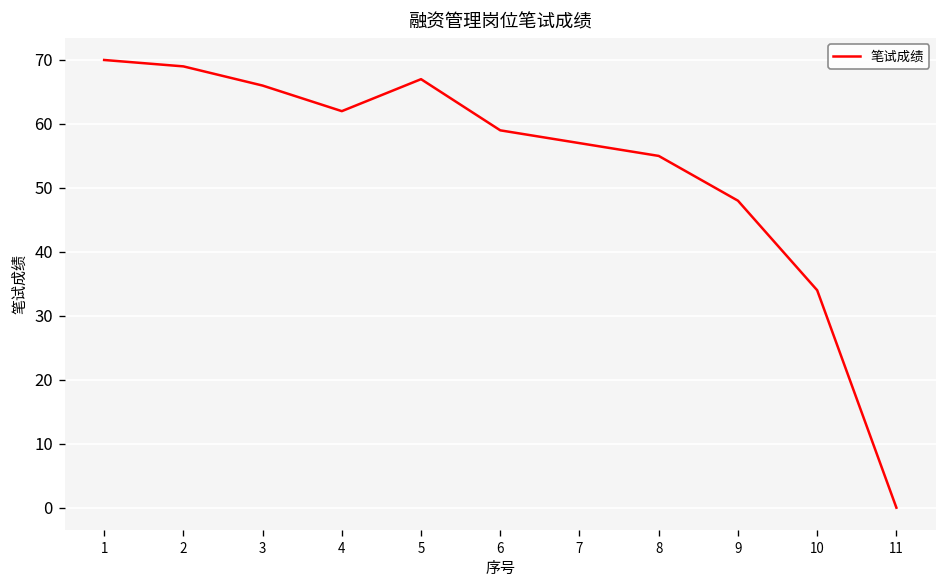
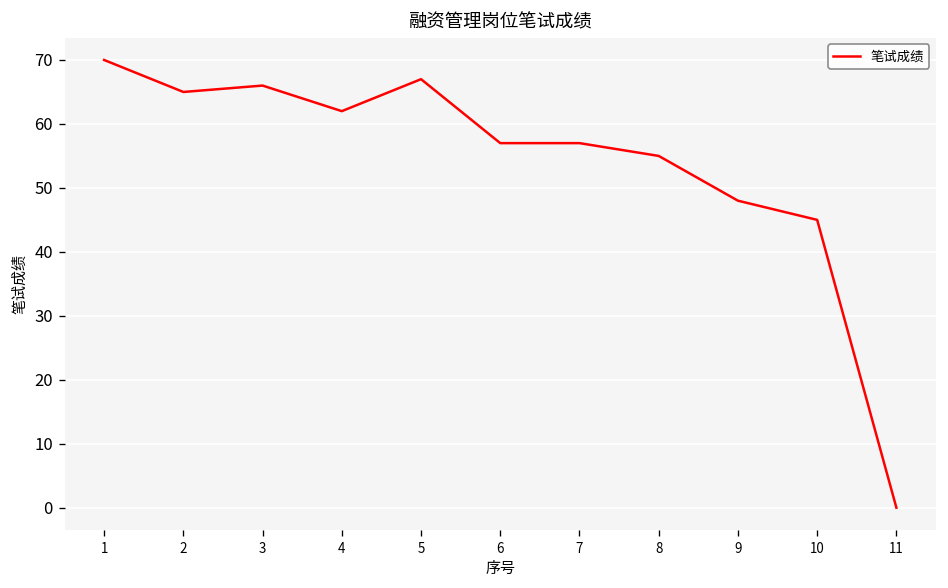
  {
    "1": 70,
-   "2": 69,
+   "2": 65,
    "3": 66,
    "4": 62,
    "5": 67,
-   "6": 59,
+   "6": 57,
    "7": 57,
    "8": 55,
    "9": 48,
-   "10": 34,
+   "10": 45,
    "11": 0
  }
